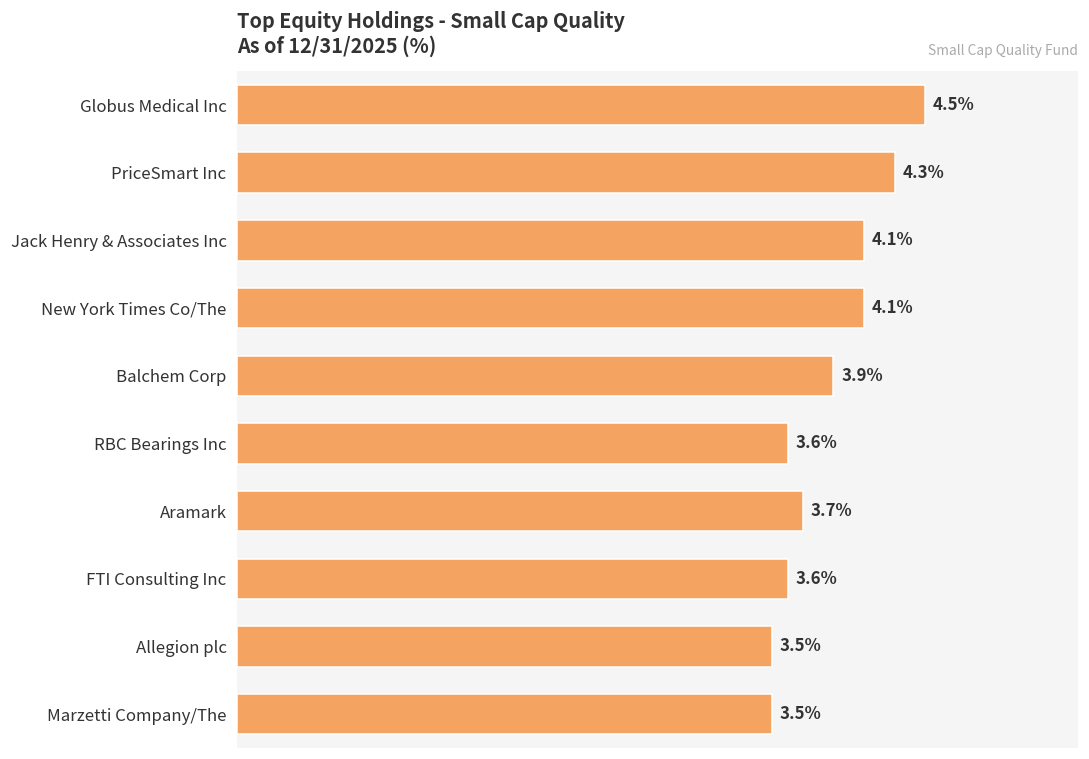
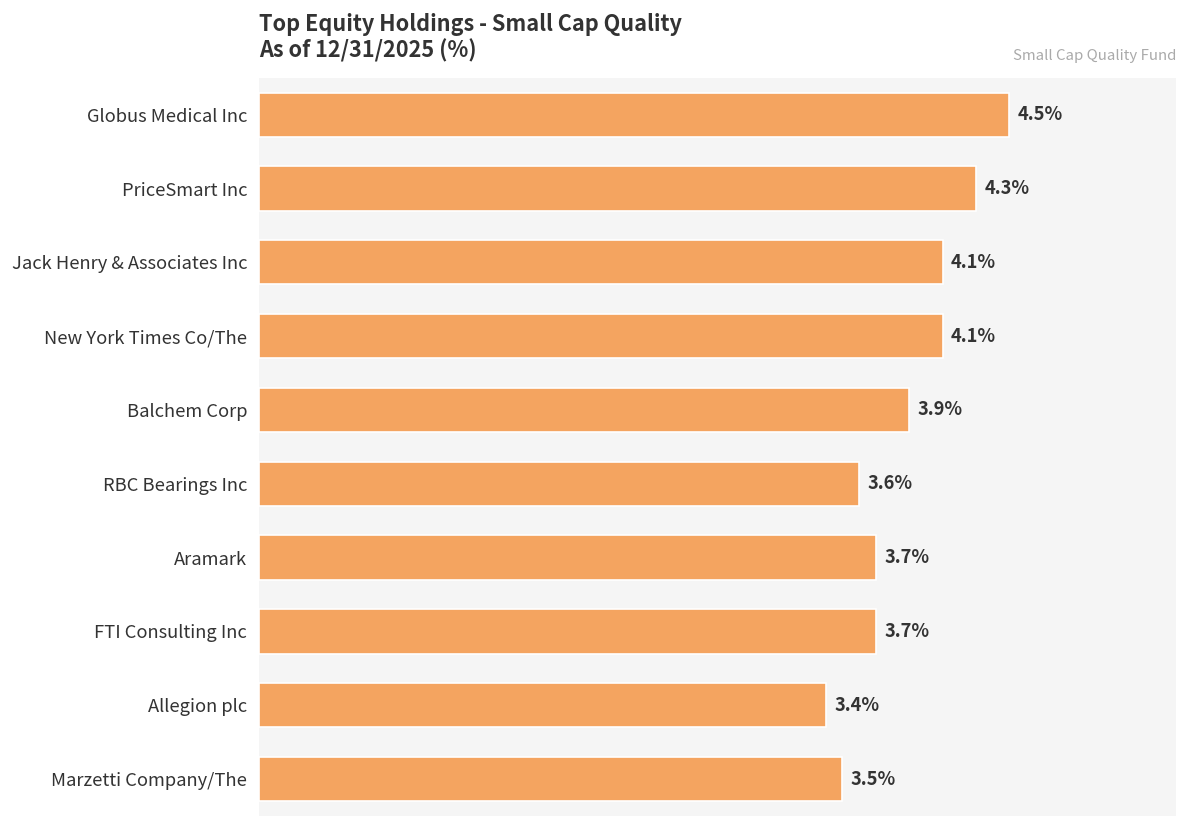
  {
    "Globus Medical Inc": "4.5%",
    "PriceSmart Inc": "4.3%",
    "Jack Henry & Associates Inc": "4.1%",
    "New York Times Co/The": "4.1%",
    "Balchem Corp": "3.9%",
    "RBC Bearings Inc": "3.6%",
    "Aramark": "3.7%",
-   "FTI Consulting Inc": "3.6%",
-   "Allegion plc": "3.5%",
+   "FTI Consulting Inc": "3.7%",
+   "Allegion plc": "3.4%",
    "Marzetti Company/The": "3.5%"
  }
